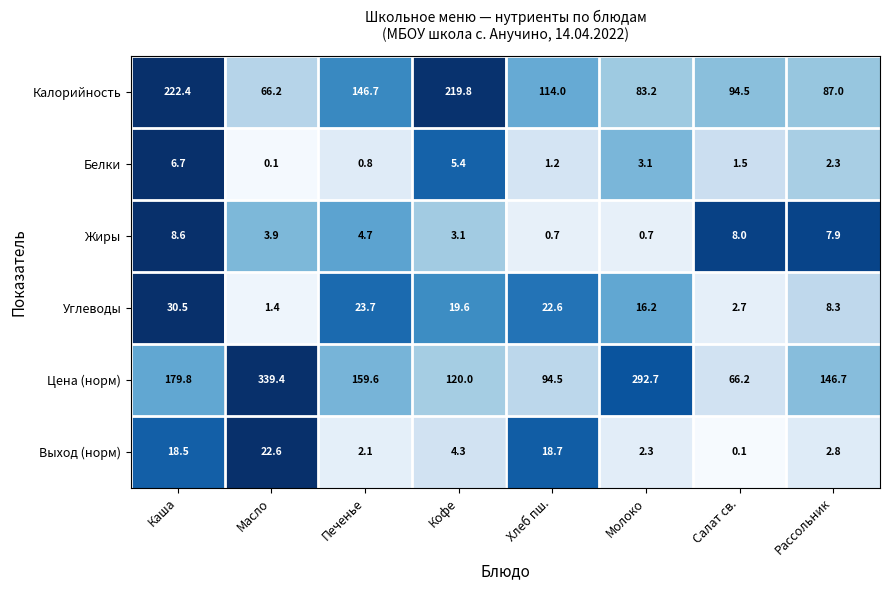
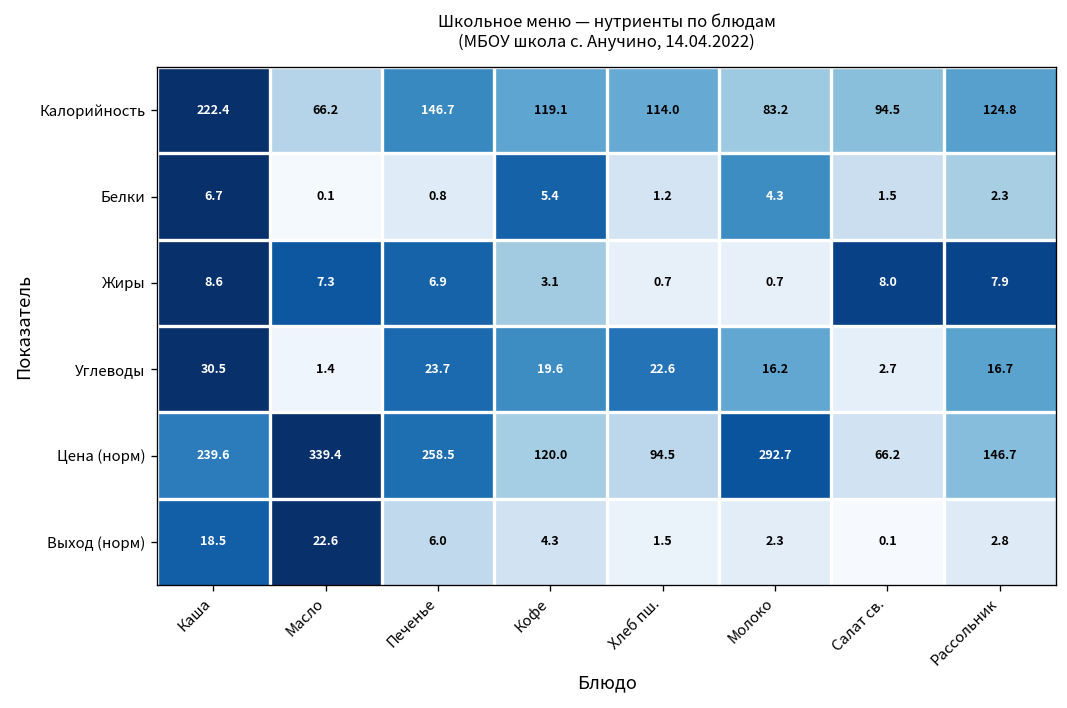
  {
    "Калорийность": {
      "Каша": 222.4,
      "Масло": 66.2,
      "Печенье": 146.7,
-     "Кофе": 219.8,
+     "Кофе": 119.1,
      "Хлеб пш.": 114.0,
      "Молоко": 83.2,
      "Салат св.": 94.5,
-     "Рассольник": 87.0
+     "Рассольник": 124.8
    },
    "Белки": {
      "Каша": 6.7,
      "Масло": 0.1,
      "Печенье": 0.8,
      "Кофе": 5.4,
      "Хлеб пш.": 1.2,
-     "Молоко": 3.1,
+     "Молоко": 4.3,
      "Салат св.": 1.5,
      "Рассольник": 2.3
    },
    "Жиры": {
      "Каша": 8.6,
-     "Масло": 3.9,
-     "Печенье": 4.7,
+     "Масло": 7.3,
+     "Печенье": 6.9,
      "Кофе": 3.1,
      "Хлеб пш.": 0.7,
      "Молоко": 0.7,
      "Салат св.": 8.0,
      "Рассольник": 7.9
    },
    "Углеводы": {
      "Каша": 30.5,
      "Масло": 1.4,
      "Печенье": 23.7,
      "Кофе": 19.6,
      "Хлеб пш.": 22.6,
      "Молоко": 16.2,
      "Салат св.": 2.7,
-     "Рассольник": 8.3
+     "Рассольник": 16.7
    },
    "Цена (норм)": {
-     "Каша": 179.8,
+     "Каша": 239.6,
      "Масло": 339.4,
-     "Печенье": 159.6,
+     "Печенье": 258.5,
      "Кофе": 120.0,
      "Хлеб пш.": 94.5,
      "Молоко": 292.7,
      "Салат св.": 66.2,
      "Рассольник": 146.7
    },
    "Выход (норм)": {
      "Каша": 18.5,
      "Масло": 22.6,
-     "Печенье": 2.1,
+     "Печенье": 6.0,
      "Кофе": 4.3,
-     "Хлеб пш.": 18.7,
+     "Хлеб пш.": 1.5,
      "Молоко": 2.3,
      "Салат св.": 0.1,
      "Рассольник": 2.8
    }
  }
